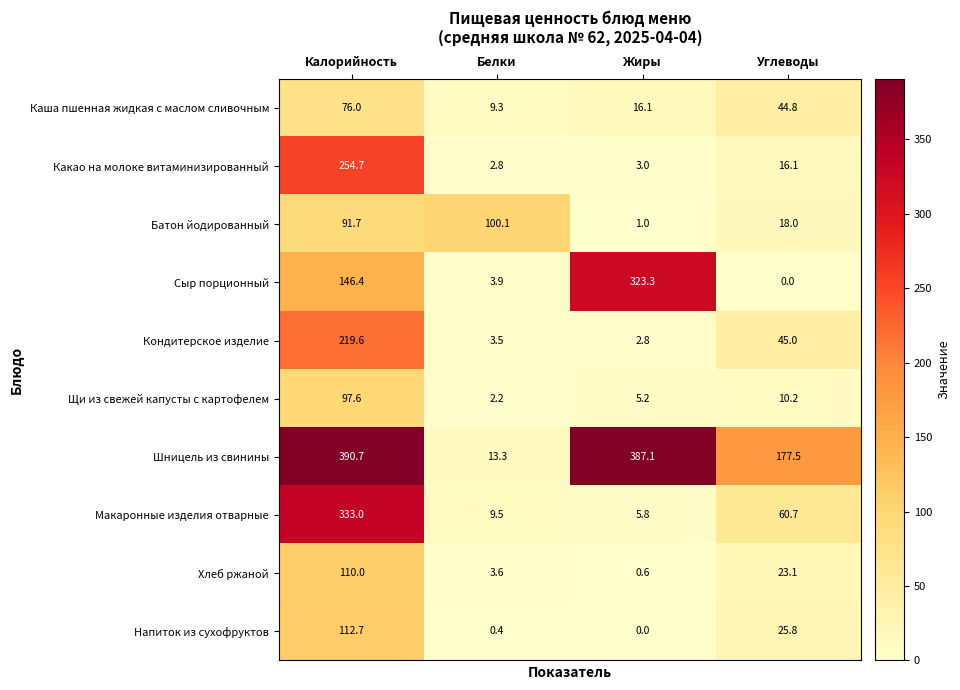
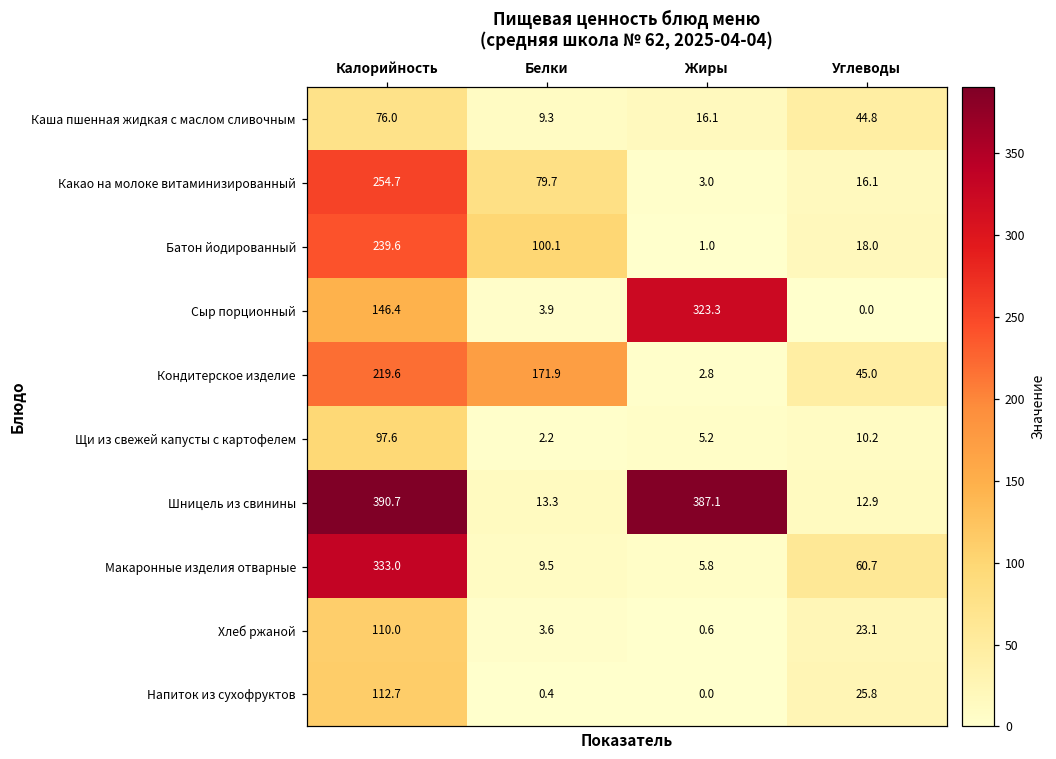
  {
    "Каша пшенная жидкая с маслом сливочным": {
      "Калорийность": 76.0,
      "Белки": 9.3,
      "Жиры": 16.1,
      "Углеводы": 44.8
    },
    "Какао на молоке витаминизированный": {
      "Калорийность": 254.7,
-     "Белки": 2.8,
+     "Белки": 79.7,
      "Жиры": 3.0,
      "Углеводы": 16.1
    },
    "Батон йодированный": {
-     "Калорийность": 91.7,
+     "Калорийность": 239.6,
      "Белки": 100.1,
      "Жиры": 1.0,
      "Углеводы": 18.0
    },
    "Сыр порционный": {
      "Калорийность": 146.4,
      "Белки": 3.9,
      "Жиры": 323.3,
      "Углеводы": 0.0
    },
    "Кондитерское изделие": {
      "Калорийность": 219.6,
-     "Белки": 3.5,
+     "Белки": 171.9,
      "Жиры": 2.8,
      "Углеводы": 45.0
    },
    "Щи из свежей капусты с картофелем": {
      "Калорийность": 97.6,
      "Белки": 2.2,
      "Жиры": 5.2,
      "Углеводы": 10.2
    },
    "Шницель из свинины": {
      "Калорийность": 390.7,
      "Белки": 13.3,
      "Жиры": 387.1,
-     "Углеводы": 177.5
+     "Углеводы": 12.9
    },
    "Макаронные изделия отварные": {
      "Калорийность": 333.0,
      "Белки": 9.5,
      "Жиры": 5.8,
      "Углеводы": 60.7
    },
    "Хлеб ржаной": {
      "Калорийность": 110.0,
      "Белки": 3.6,
      "Жиры": 0.6,
      "Углеводы": 23.1
    },
    "Напиток из сухофруктов": {
      "Калорийность": 112.7,
      "Белки": 0.4,
      "Жиры": 0.0,
      "Углеводы": 25.8
    }
  }
